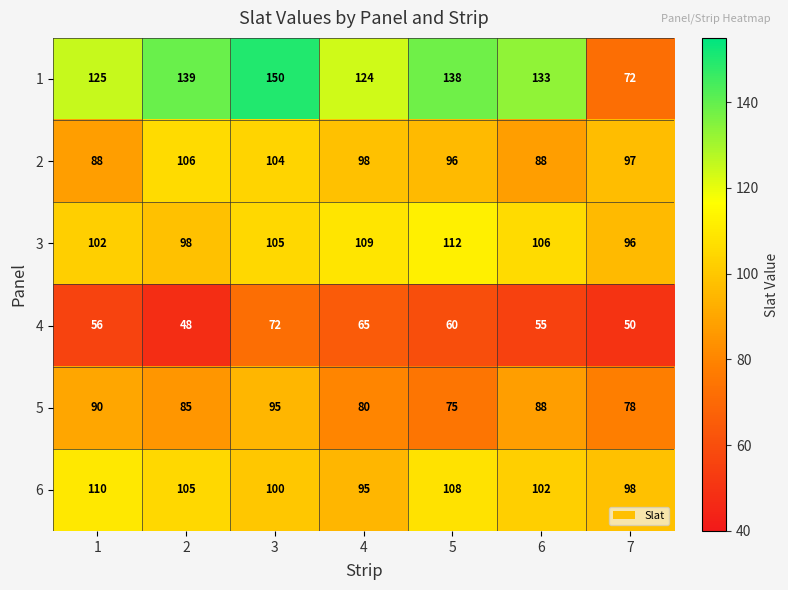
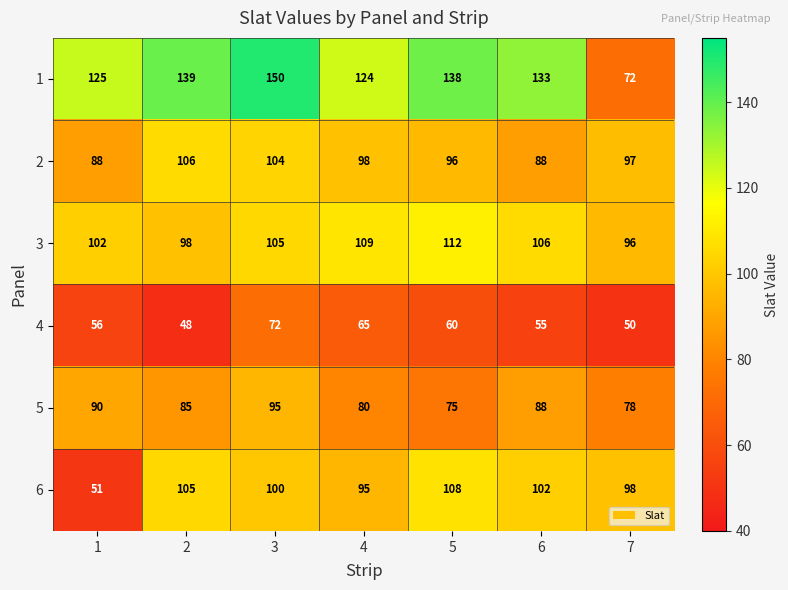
  {
    "1": {
      "1": 125,
      "2": 139,
      "3": 150,
      "4": 124,
      "5": 138,
      "6": 133,
      "7": 72
    },
    "2": {
      "1": 88,
      "2": 106,
      "3": 104,
      "4": 98,
      "5": 96,
      "6": 88,
      "7": 97
    },
    "3": {
      "1": 102,
      "2": 98,
      "3": 105,
      "4": 109,
      "5": 112,
      "6": 106,
      "7": 96
    },
    "4": {
      "1": 56,
      "2": 48,
      "3": 72,
      "4": 65,
      "5": 60,
      "6": 55,
      "7": 50
    },
    "5": {
      "1": 90,
      "2": 85,
      "3": 95,
      "4": 80,
      "5": 75,
      "6": 88,
      "7": 78
    },
    "6": {
-     "1": 110,
+     "1": 51,
      "2": 105,
      "3": 100,
      "4": 95,
      "5": 108,
      "6": 102,
      "7": 98
    }
  }
